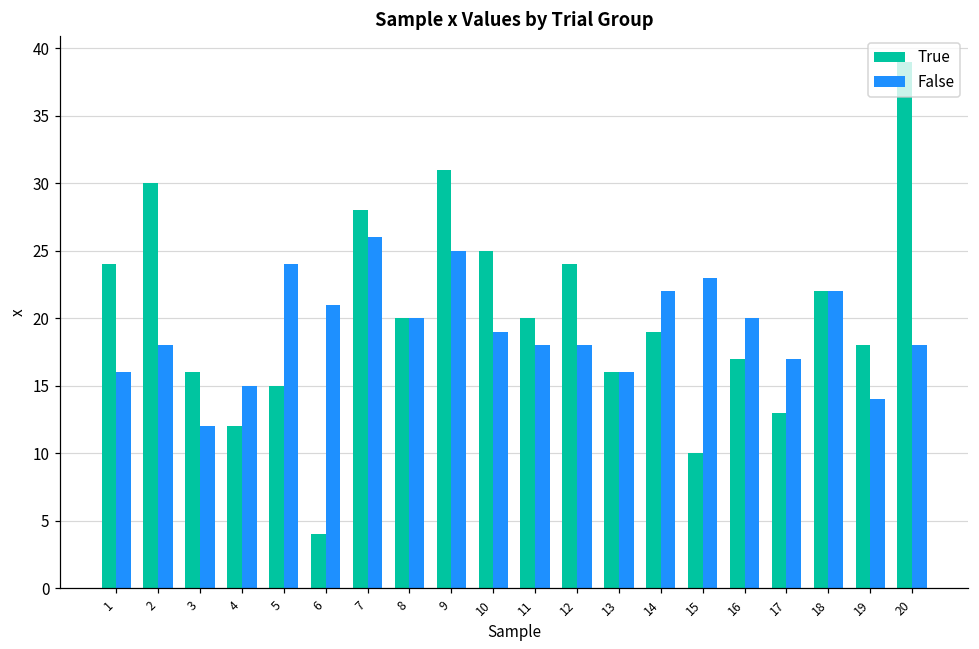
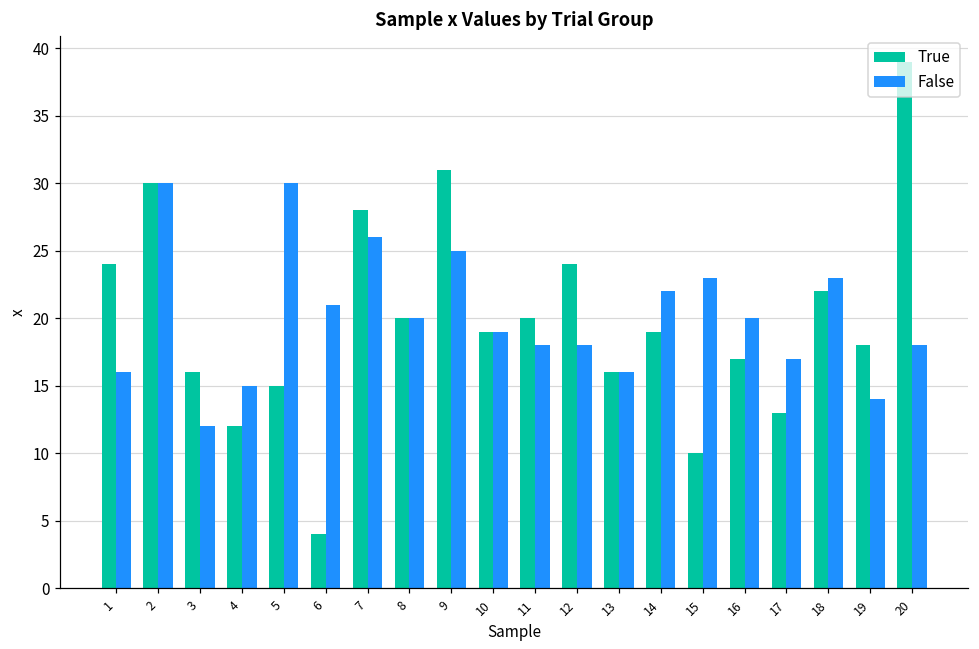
  {
    "True": {
      "1": 24,
      "2": 30,
      "3": 16,
      "4": 12,
      "5": 15,
      "6": 4,
      "7": 28,
      "8": 20,
      "9": 31,
-     "10": 25,
+     "10": 19,
      "11": 20,
      "12": 24,
      "13": 16,
      "14": 19,
      "15": 10,
      "16": 17,
      "17": 13,
      "18": 22,
      "19": 18
    },
    "False": {
      "1": 16,
-     "2": 18,
+     "2": 30,
      "3": 12,
      "4": 15,
-     "5": 24,
+     "5": 30,
      "6": 21,
      "7": 26,
      "8": 20,
      "9": 25,
      "10": 19,
      "11": 18,
      "12": 18,
      "13": 16,
      "14": 22,
      "15": 23,
      "16": 20,
      "17": 17,
-     "18": 22,
+     "18": 23,
      "19": 14,
      "20": 18
    }
  }
